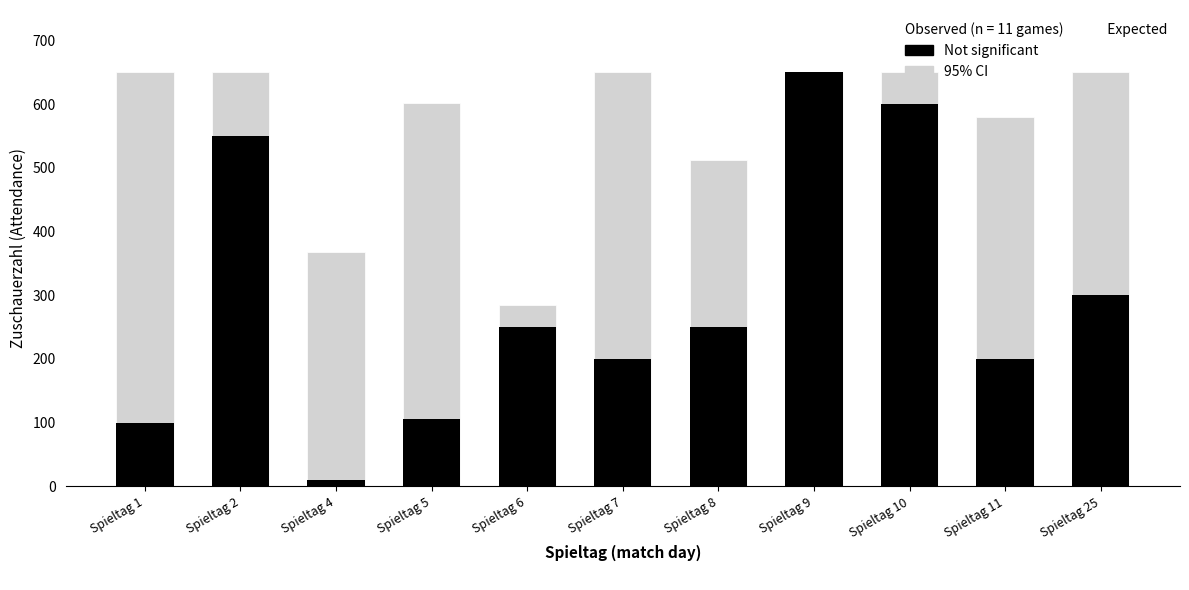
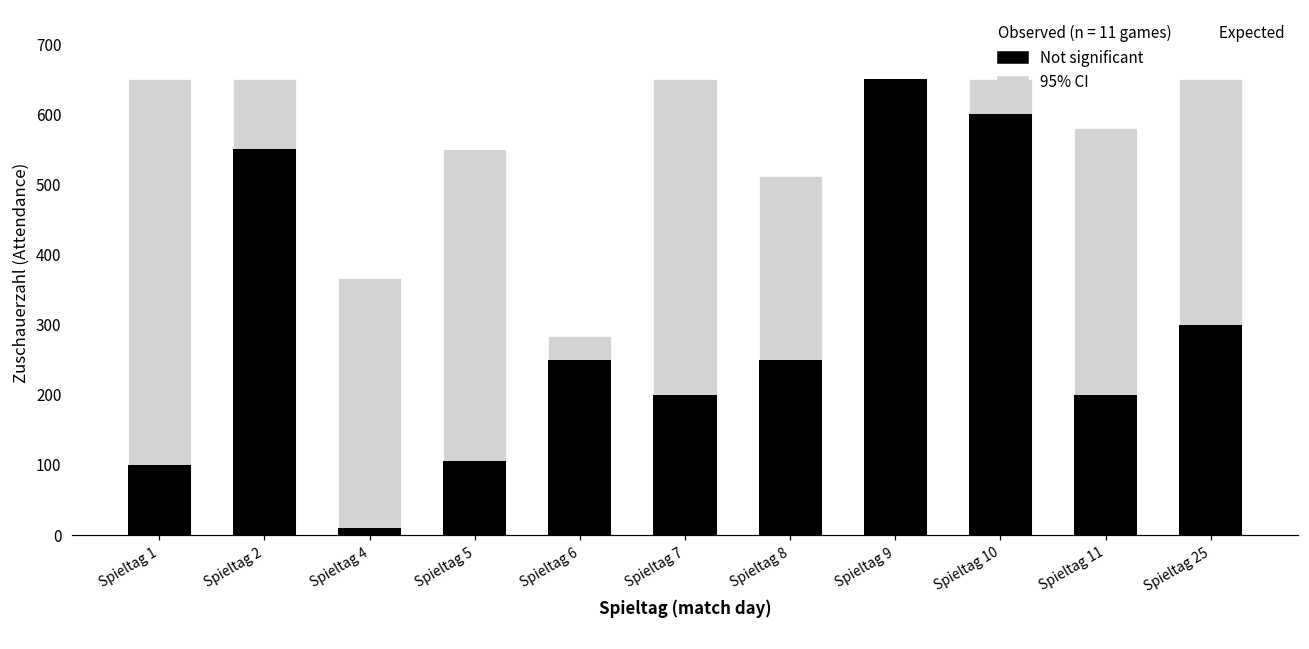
  {
    "95% CI": {
      "Spieltag 1": 650,
      "Spieltag 2": 650,
      "Spieltag 4": 370,
-     "Spieltag 5": 600,
+     "Spieltag 5": 550,
      "Spieltag 6": 280,
      "Spieltag 7": 650,
      "Spieltag 8": 510,
      "Spieltag 9": 650,
      "Spieltag 10": 650,
      "Spieltag 11": 580,
      "Spieltag 25": 650
    }
  }
